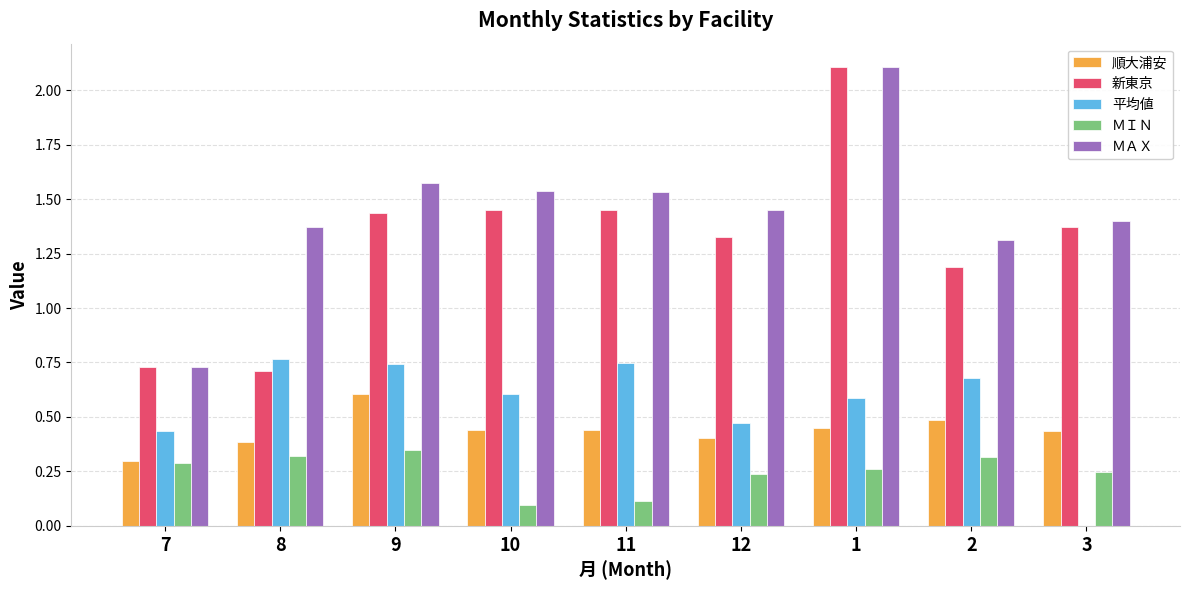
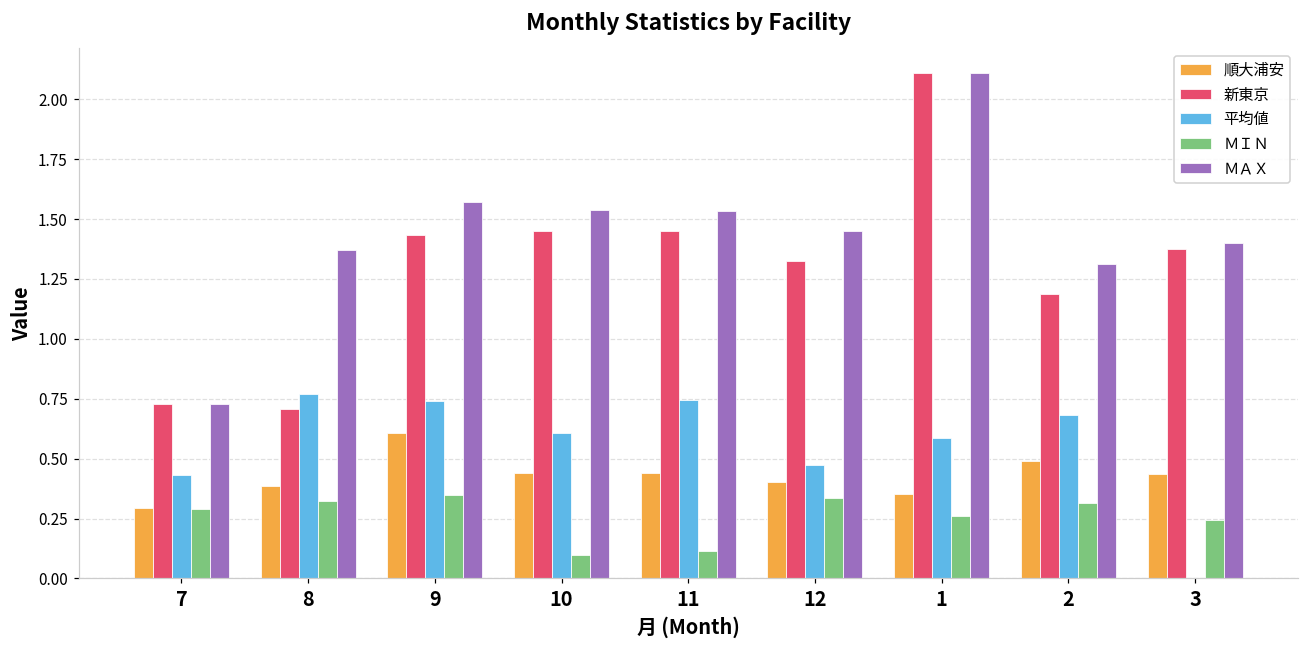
  {
    "順大浦安": {
      "7": 0.30,
      "8": 0.38,
      "9": 0.61,
      "10": 0.44,
      "11": 0.44,
      "12": 0.40,
-     "1": 0.45,
+     "1": 0.35,
      "2": 0.49,
      "3": 0.44
    },
    "新東京": {
      "7": 0.73,
      "8": 0.71,
      "9": 1.44,
      "10": 1.45,
      "11": 1.45,
      "12": 1.33,
      "1": 2.11,
      "2": 1.19,
      "3": 1.37
    },
    "平均値": {
      "7": 0.43,
      "8": 0.77,
      "9": 0.74,
      "10": 0.61,
      "11": 0.75,
      "12": 0.47,
      "1": 0.59,
      "2": 0.68,
      "3": 0.00
    },
    "ＭＩＮ": {
      "7": 0.29,
      "8": 0.32,
      "9": 0.35,
      "10": 0.10,
      "11": 0.11,
-     "12": 0.24,
+     "12": 0.34,
      "1": 0.26,
      "2": 0.32,
      "3": 0.25
    },
    "ＭＡＸ": {
      "7": 0.73,
      "8": 1.37,
      "9": 1.57,
      "10": 1.54,
      "11": 1.53,
      "12": 1.45,
      "1": 2.11,
      "2": 1.31,
      "3": 1.40
    }
  }
